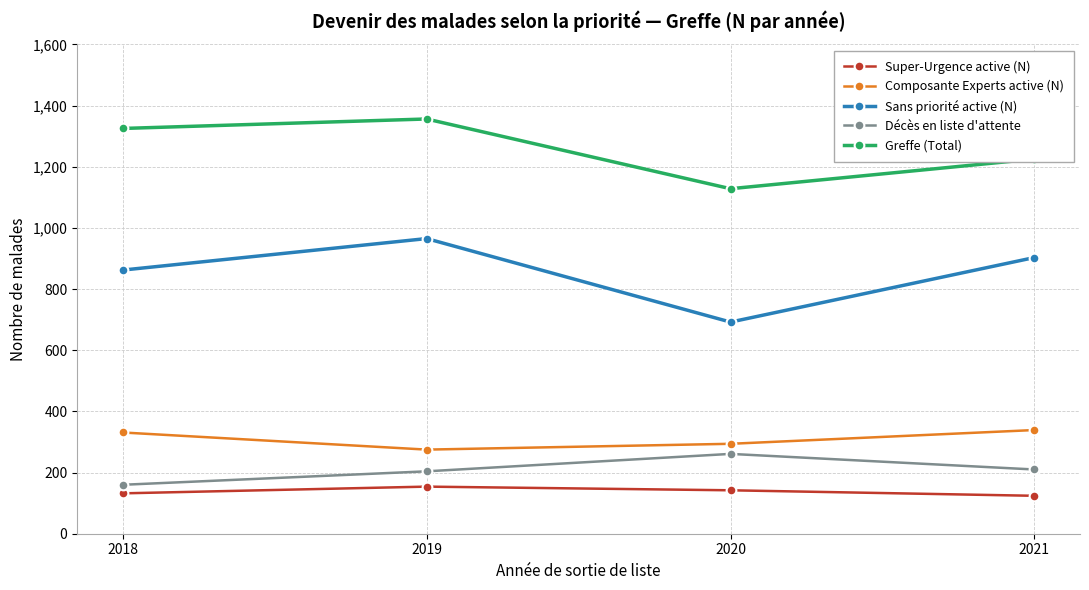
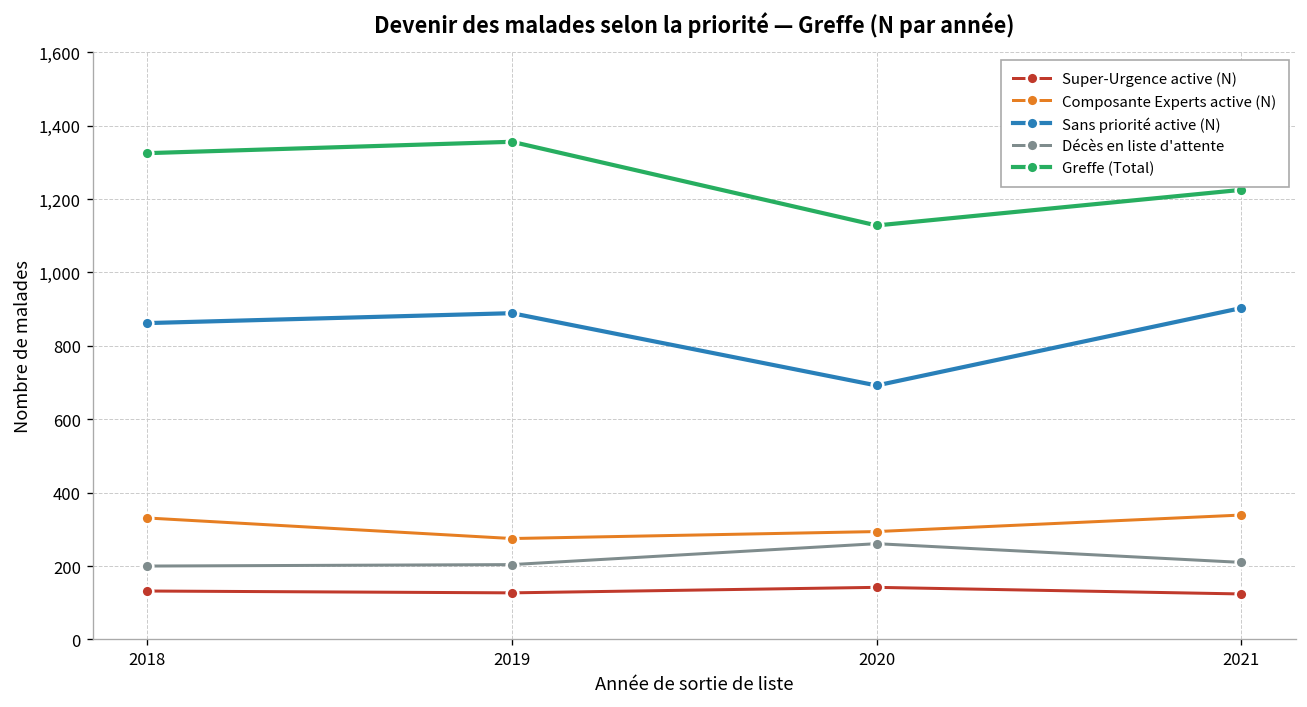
  {
    "Super-Urgence active (N)": {
      "2018": "130",
-     "2019": "150",
+     "2019": "130",
      "2020": "140",
      "2021": "120"
    },
    "Composante Experts active (N)": {
      "2018": "330",
      "2019": "280",
      "2020": "290",
      "2021": "340"
    },
    "Sans priorité active (N)": {
      "2018": "860",
-     "2019": "970",
+     "2019": "890",
      "2020": "690",
      "2021": "900"
    },
    "Décès en liste d'attente": {
-     "2018": "160",
+     "2018": "200",
      "2019": "200",
      "2020": "260",
      "2021": "210"
    },
    "Greffe (Total)": {
      "2018": "1,330",
      "2019": "1,360",
      "2020": "1,130"
    }
  }
